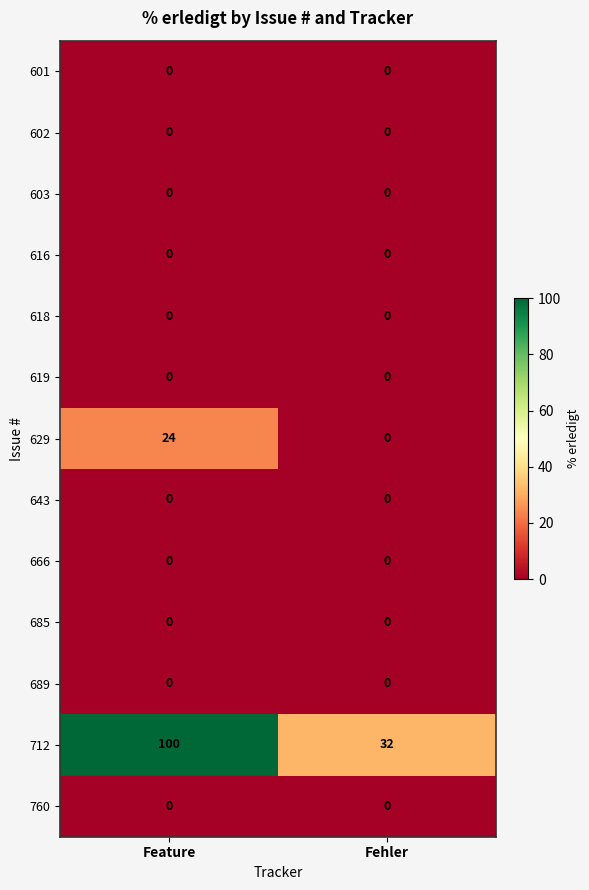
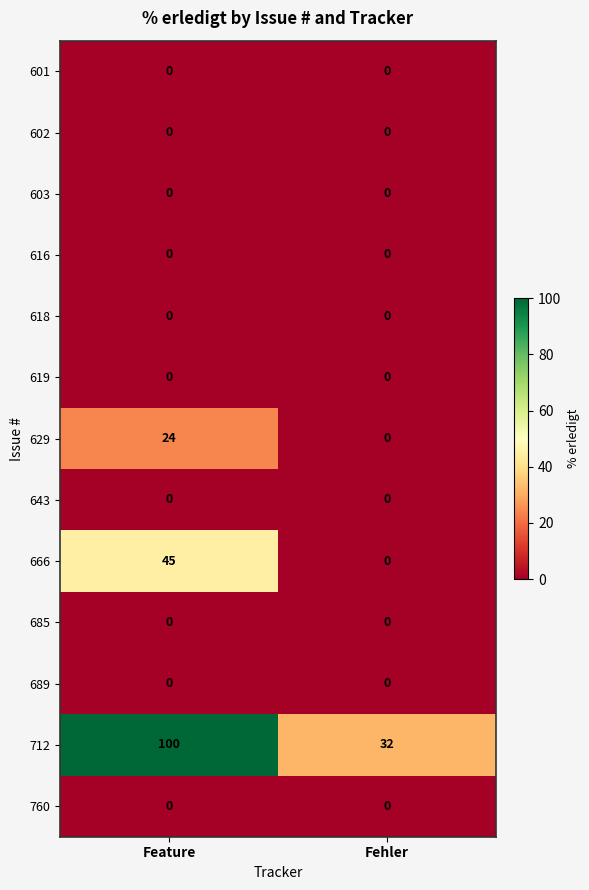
  {
    "601": {
      "Feature": 0,
      "Fehler": 0
    },
    "602": {
      "Feature": 0,
      "Fehler": 0
    },
    "603": {
      "Feature": 0,
      "Fehler": 0
    },
    "616": {
      "Feature": 0,
      "Fehler": 0
    },
    "618": {
      "Feature": 0,
      "Fehler": 0
    },
    "619": {
      "Feature": 0,
      "Fehler": 0
    },
    "629": {
      "Feature": 24,
      "Fehler": 0
    },
    "643": {
      "Feature": 0,
      "Fehler": 0
    },
    "666": {
-     "Feature": 0,
+     "Feature": 45,
      "Fehler": 0
    },
    "685": {
      "Feature": 0,
      "Fehler": 0
    },
    "689": {
      "Feature": 0,
      "Fehler": 0
    },
    "712": {
      "Feature": 100,
      "Fehler": 32
    },
    "760": {
      "Feature": 0,
      "Fehler": 0
    }
  }
